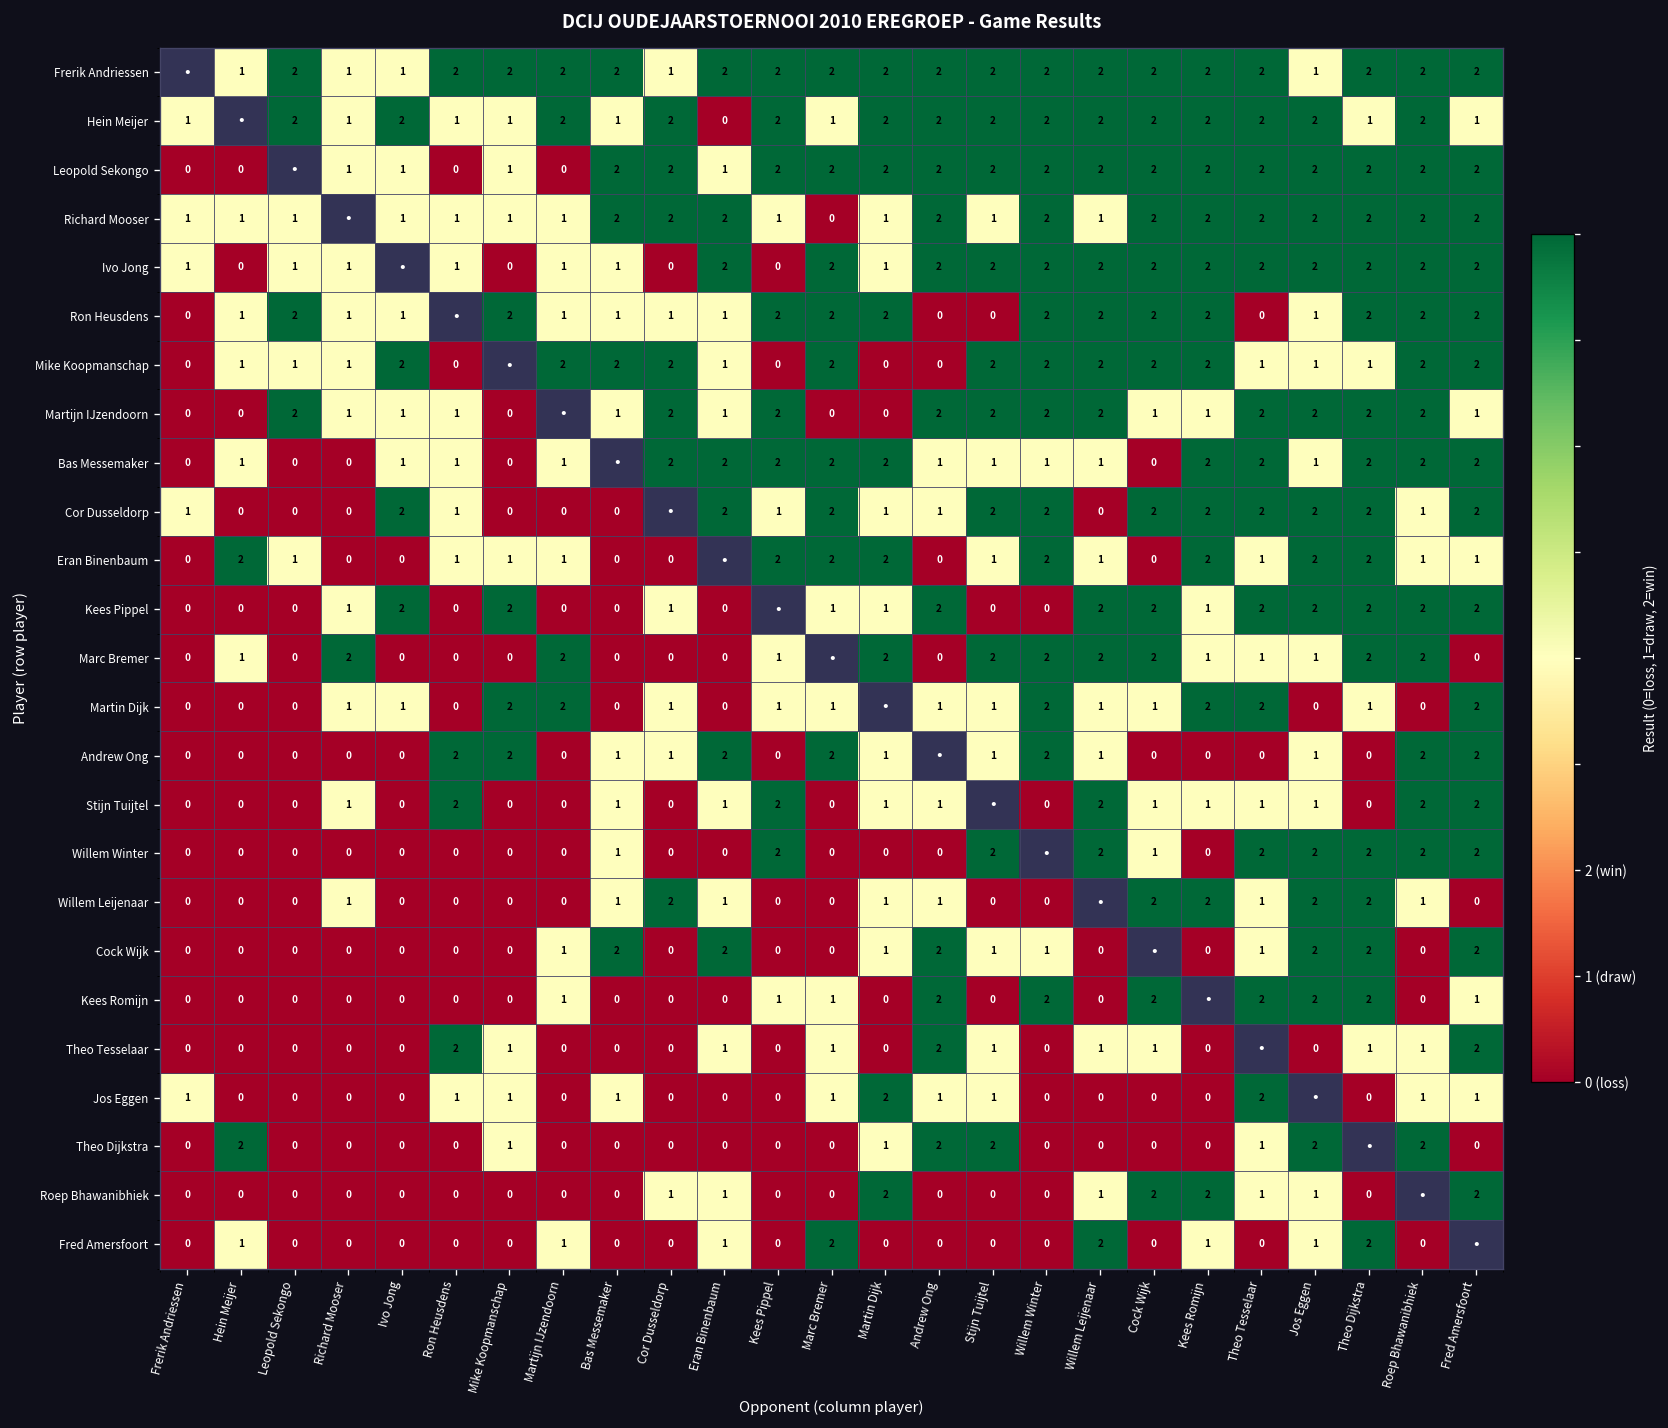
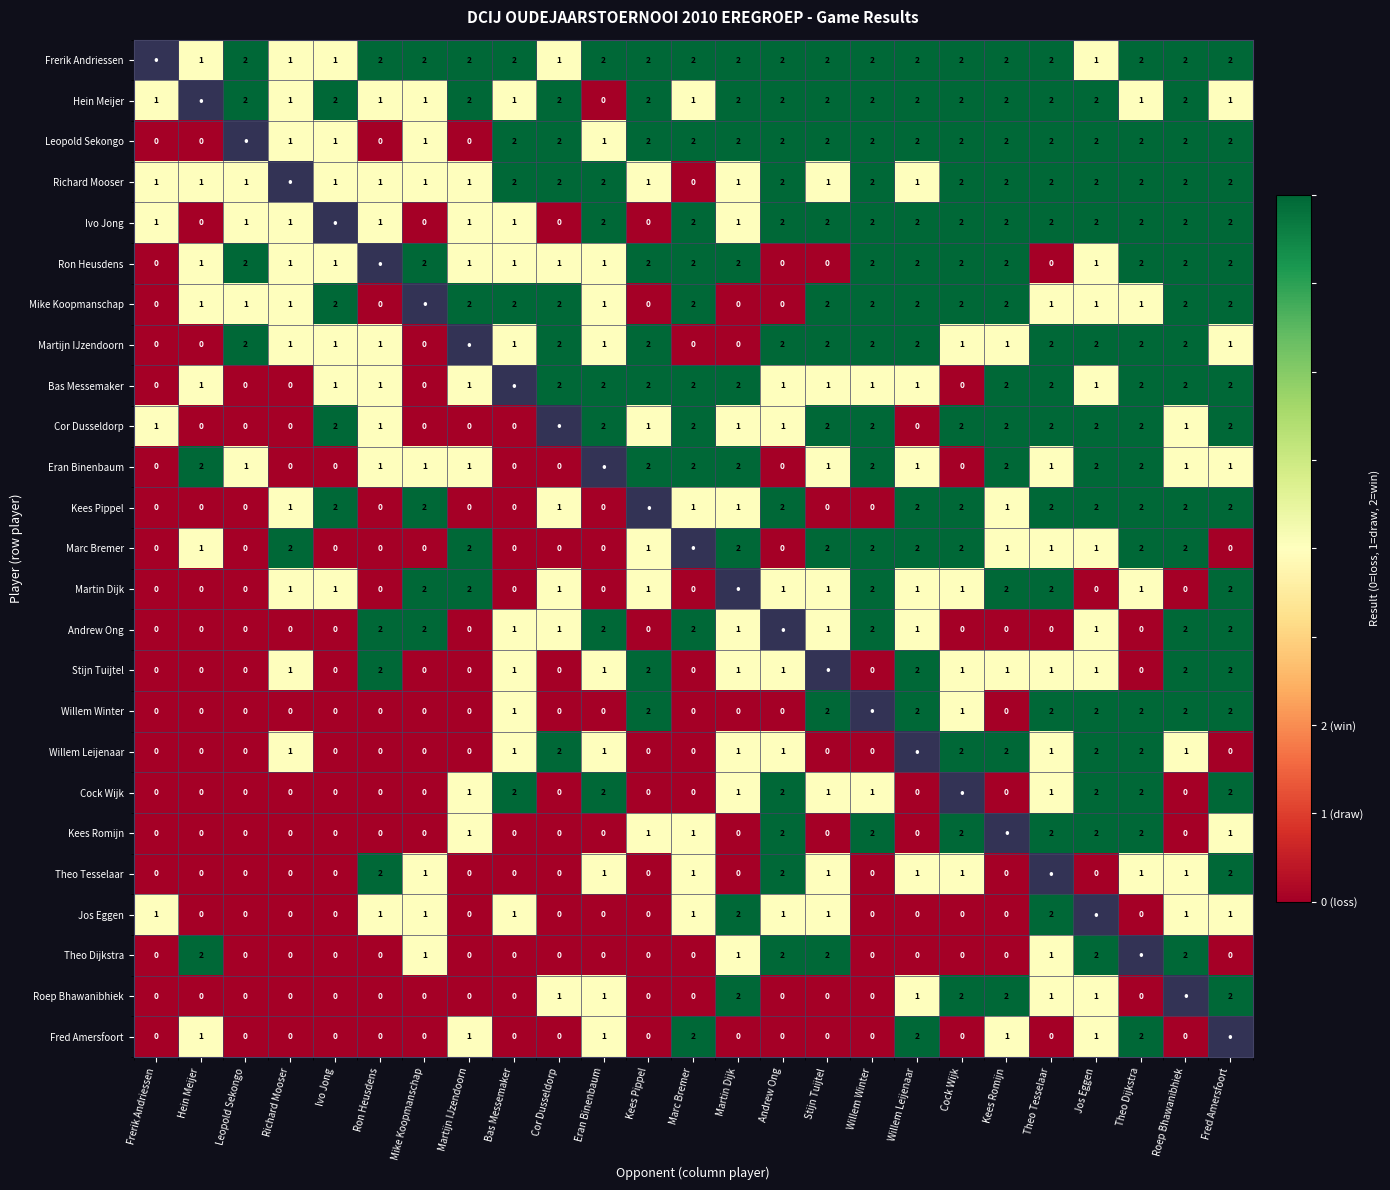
  {
    "Martin Dijk": {
      "Frerik Andriessen": 0,
      "Hein Meijer": 0,
      "Leopold Sekongo": 0,
      "Richard Mooser": 1,
      "Ivo Jong": 1,
      "Ron Heusdens": 0,
      "Mike Koopmanschap": 2,
      "Martijn IJzendoorn": 2,
      "Bas Messemaker": 0,
      "Cor Dusseldorp": 1,
      "Eran Binenbaum": 0,
      "Kees Pippel": 1,
-     "Marc Bremer": 1,
+     "Marc Bremer": 0,
      "Andrew Ong": 1,
      "Stijn Tuijtel": 1,
      "Willem Winter": 2,
      "Willem Leijenaar": 1,
      "Cock Wijk": 1,
      "Kees Romijn": 2,
      "Theo Tesselaar": 2,
      "Jos Eggen": 0,
      "Theo Dijkstra": 1,
      "Roep Bhawanibhiek": 0,
      "Fred Amersfoort": 2
    }
  }
